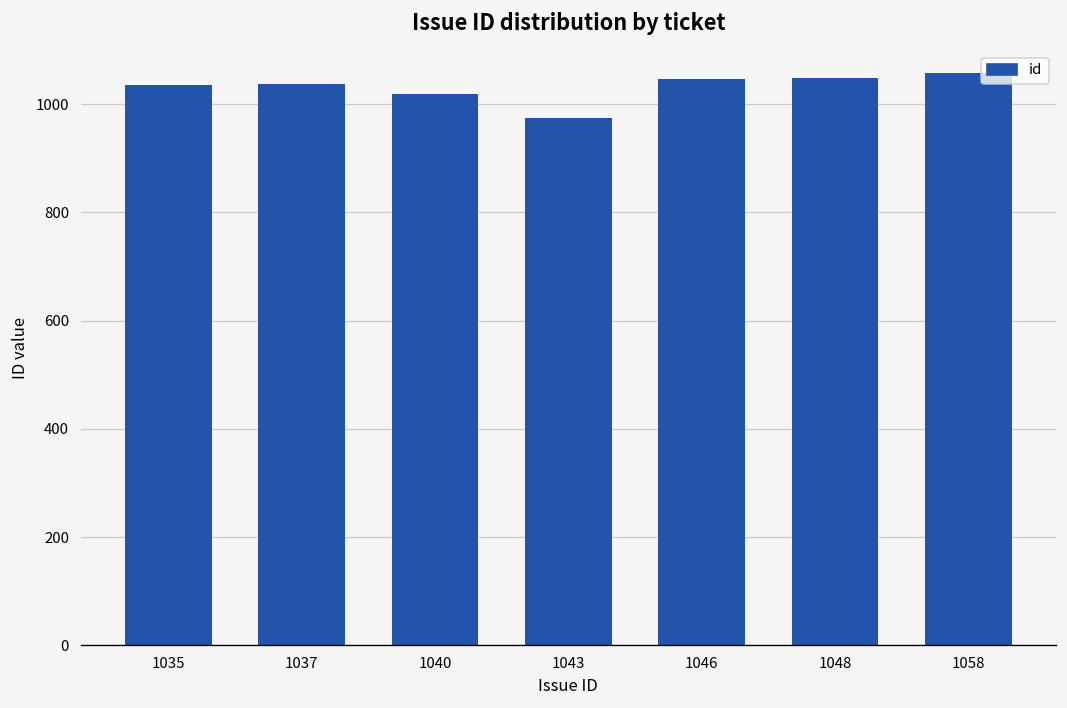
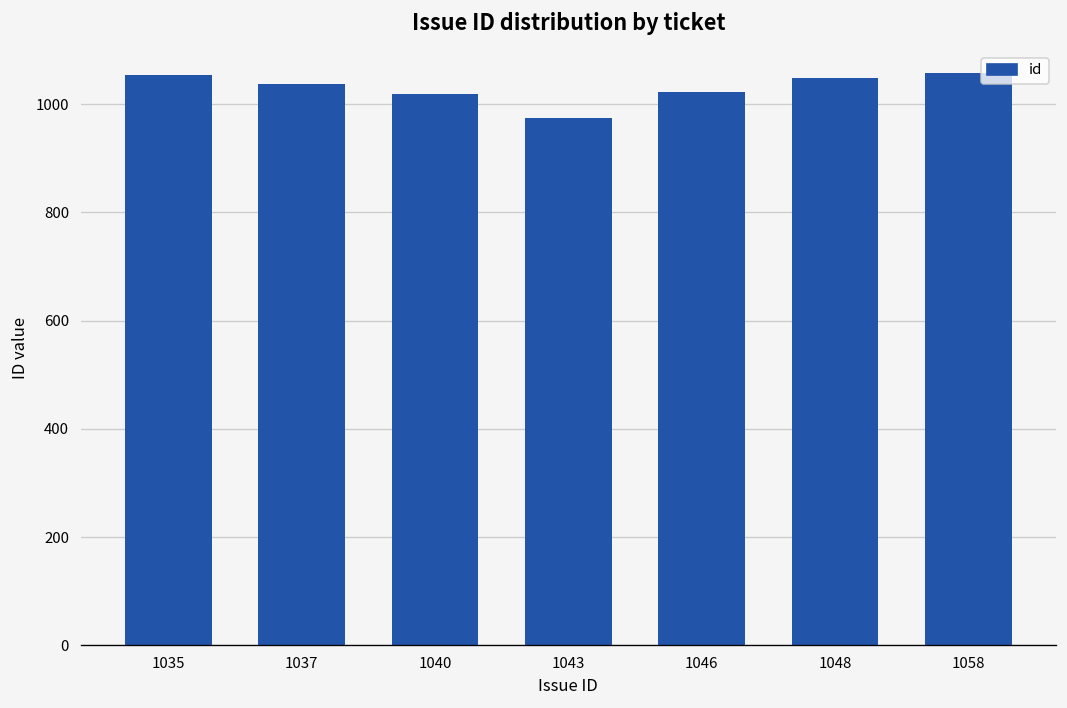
  {
-   "1035": 1040,
+   "1035": 1050,
    "1037": 1040,
    "1040": 1020,
    "1043": 980,
-   "1046": 1050,
+   "1046": 1020,
    "1048": 1050,
    "1058": 1060
  }
